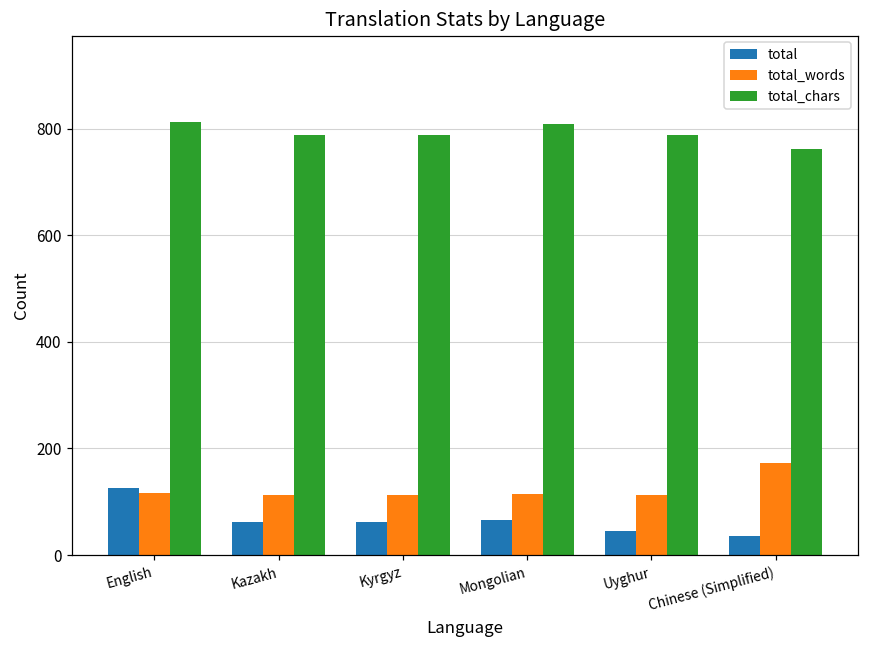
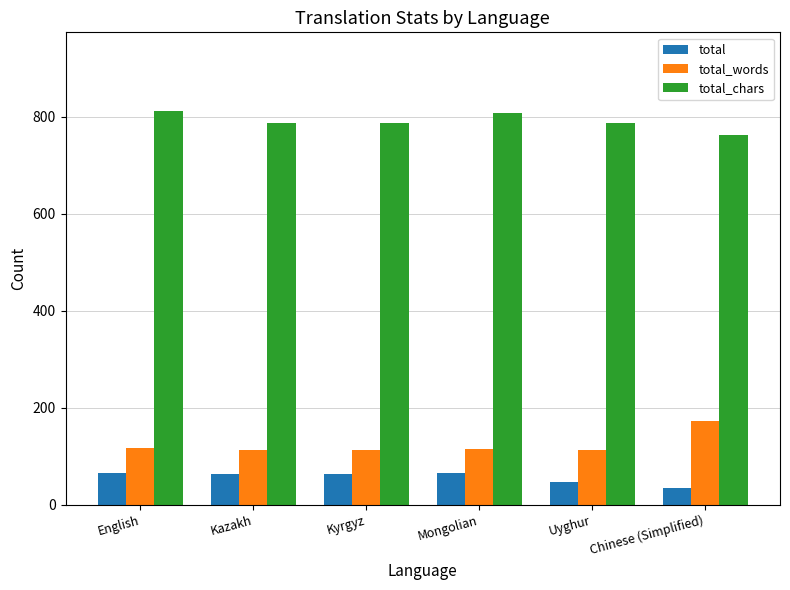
  {
    "total": {
-     "English": 130,
+     "English": 70,
      "Kazakh": 60,
      "Kyrgyz": 60,
      "Mongolian": 70,
      "Uyghur": 50,
      "Chinese (Simplified)": 40
    },
    "total_words": {
      "English": 120,
      "Kazakh": 110,
      "Kyrgyz": 110,
      "Mongolian": 120,
      "Uyghur": 110,
      "Chinese (Simplified)": 170
    },
    "total_chars": {
      "English": 810,
      "Kazakh": 790,
      "Kyrgyz": 790,
      "Mongolian": 810,
      "Uyghur": 790,
      "Chinese (Simplified)": 760
    }
  }
